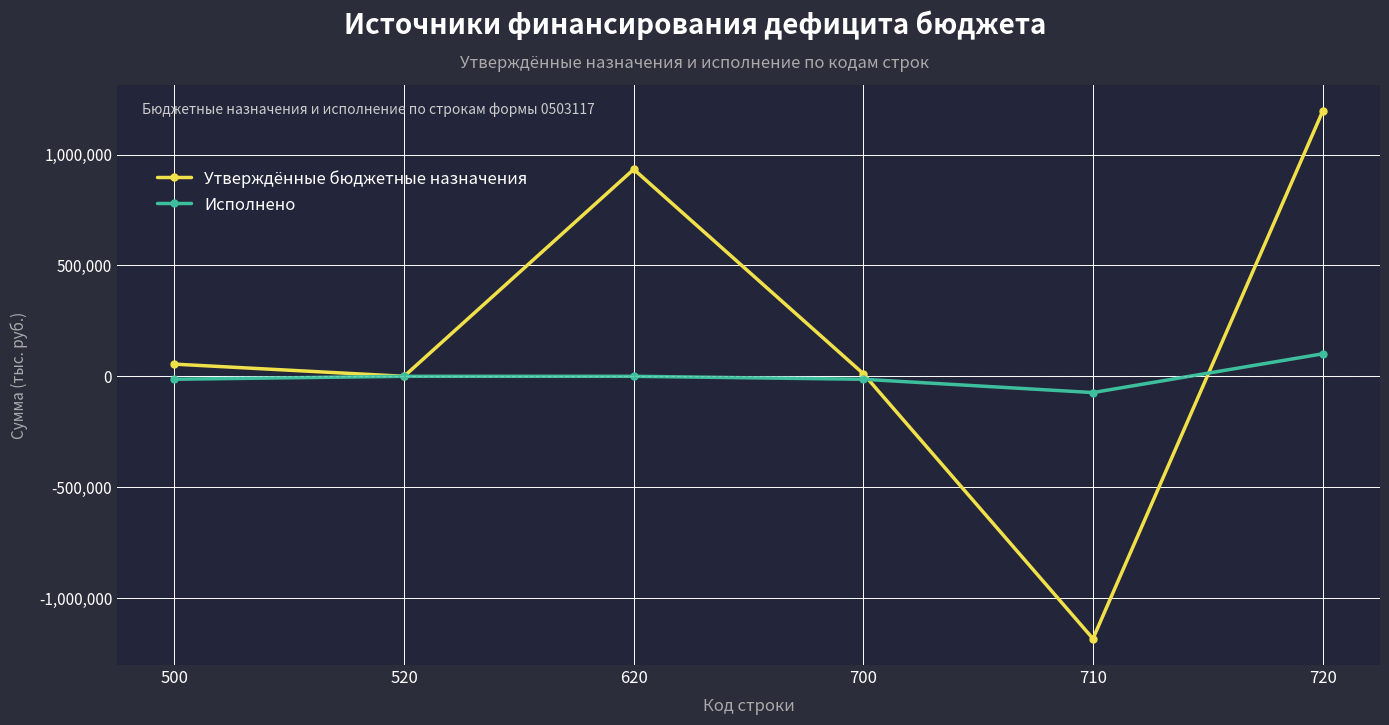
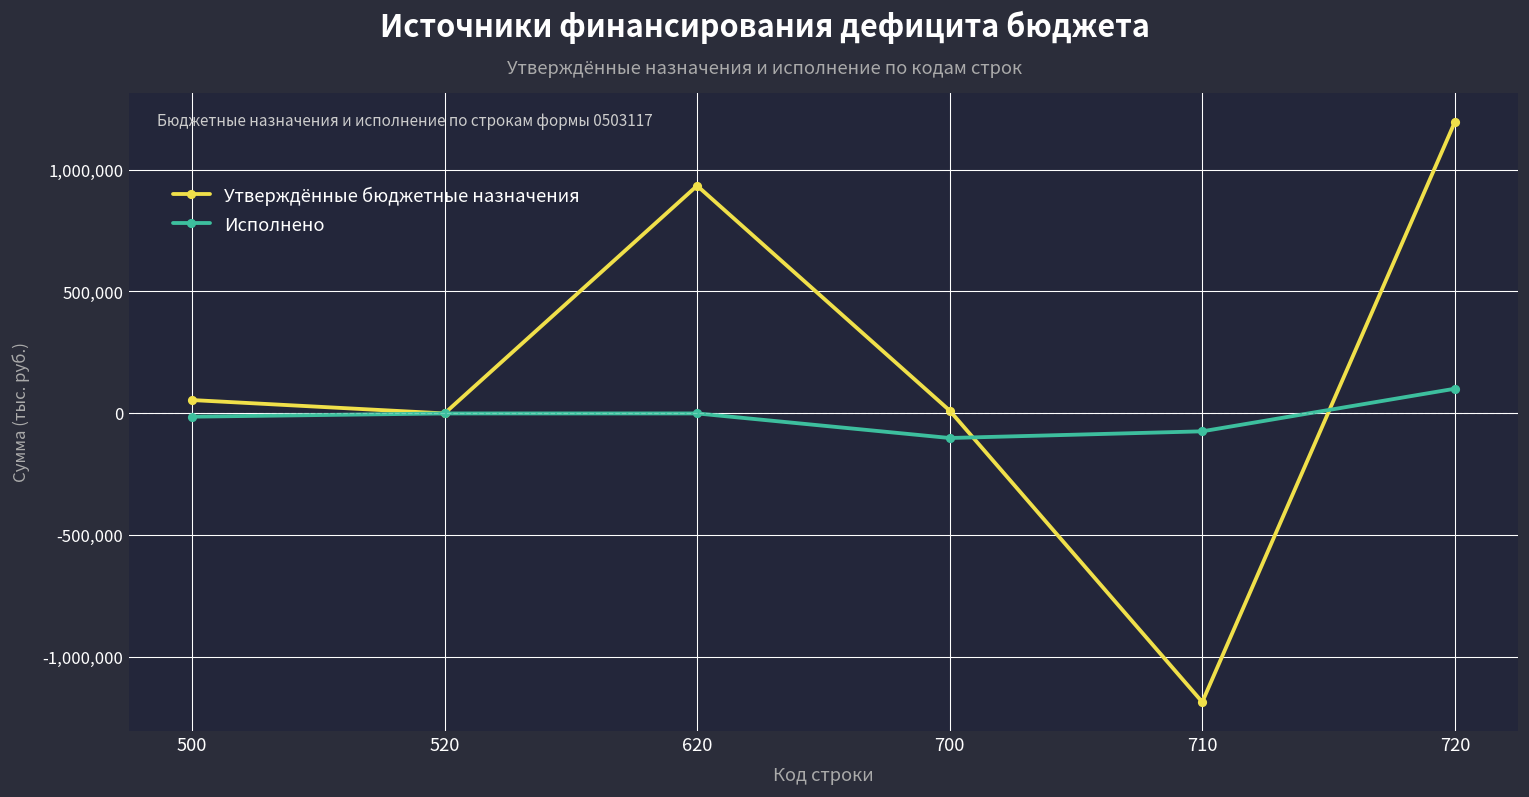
  {
    "Утверждённые бюджетные назначения": {
      "500": "50,000",
      "620": "930,000",
      "700": "10,000",
      "710": "-1,180,000",
      "720": "1,190,000"
    },
    "Исполнено": {
      "500": "-10,000",
      "620": "0",
-     "700": "-10,000",
+     "700": "-100,000",
      "710": "-70,000",
      "720": "100,000"
    }
  }
